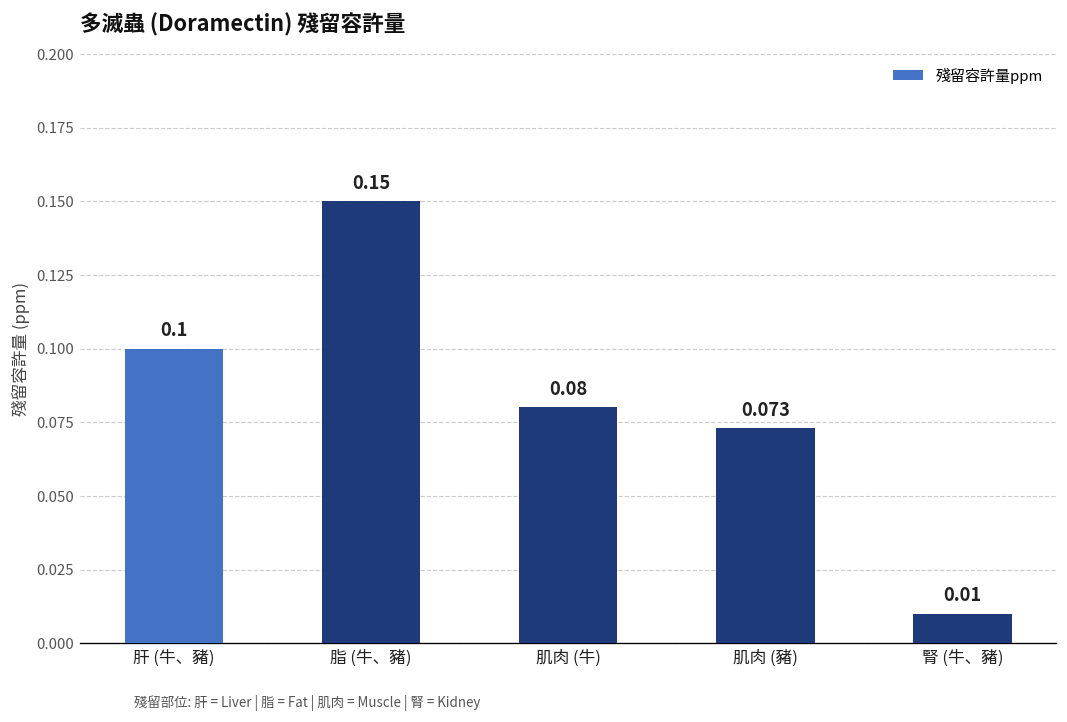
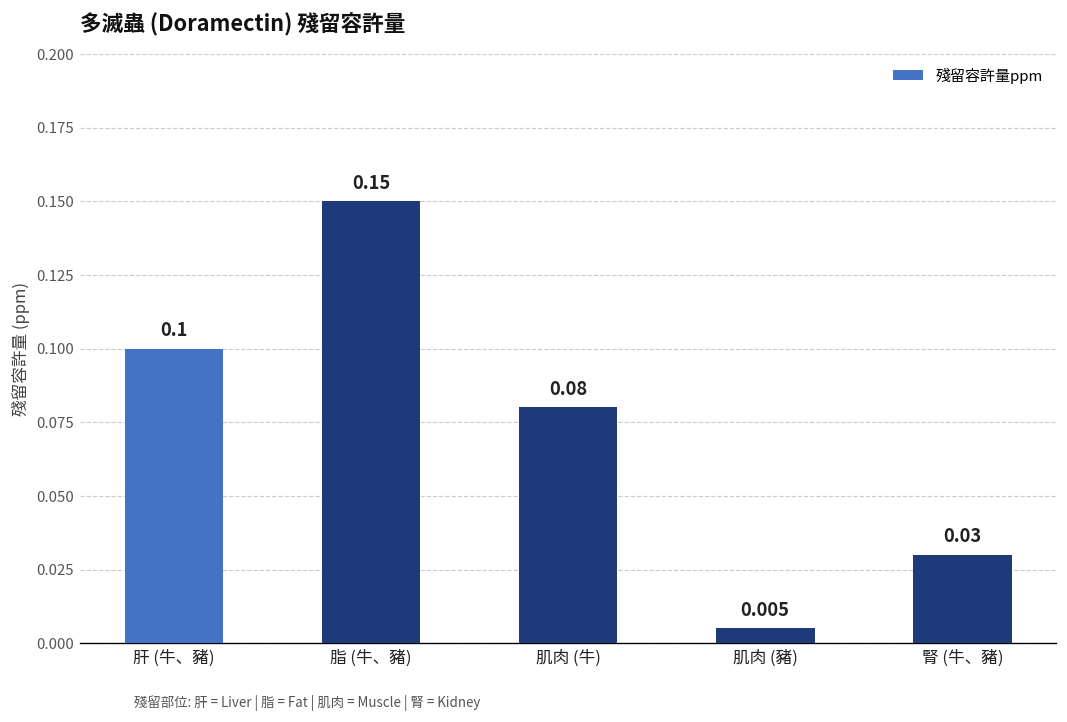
  {
    "肝 (牛、豬)": 0.1,
    "脂 (牛、豬)": 0.15,
    "肌肉 (牛)": 0.08,
-   "肌肉 (豬)": 0.073,
-   "腎 (牛、豬)": 0.01
+   "肌肉 (豬)": 0.005,
+   "腎 (牛、豬)": 0.03
  }
